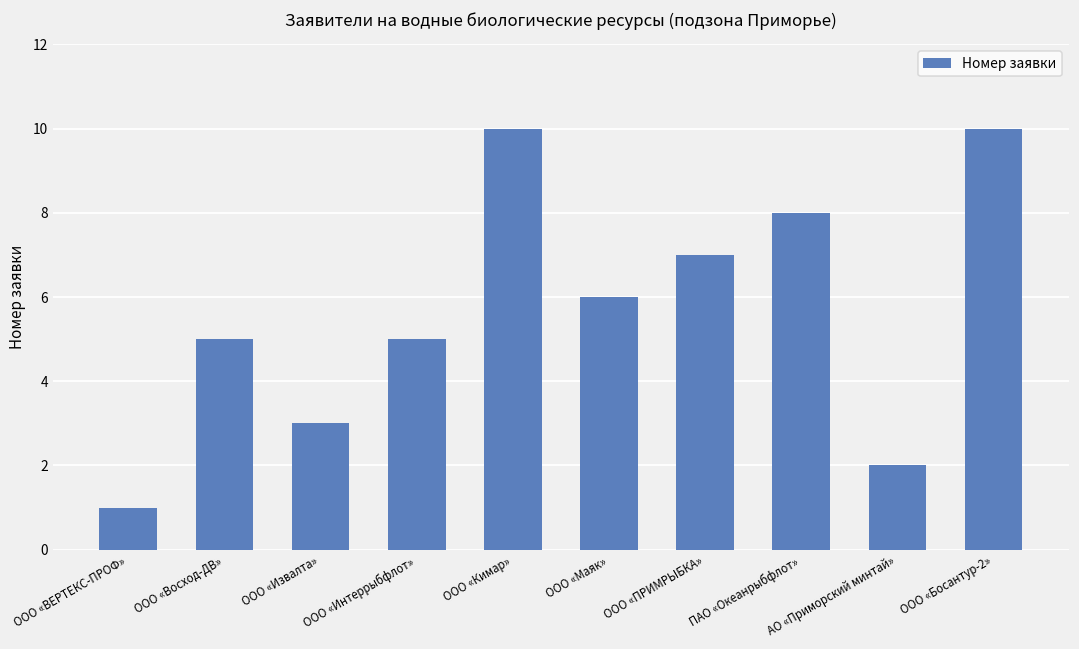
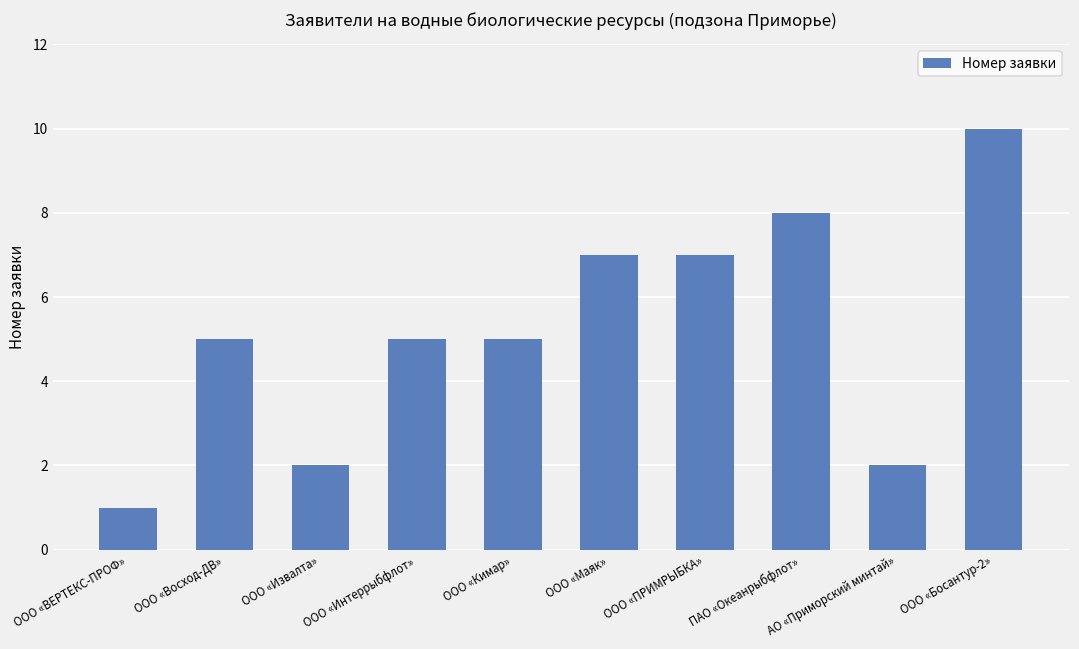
  {
    "ООО «ВЕРТЕКС-ПРОФ»": 1,
    "ООО «Восход-ДВ»": 5,
-   "ООО «Извалта»": 3,
+   "ООО «Извалта»": 2,
    "ООО «Интеррыбфлот»": 5,
-   "ООО «Кимар»": 10,
-   "ООО «Маяк»": 6,
+   "ООО «Кимар»": 5,
+   "ООО «Маяк»": 7,
    "ООО «ПРИМРЫБКА»": 7,
    "ПАО «Океанрыбфлот»": 8,
    "АО «Приморский минтай»": 2,
    "ООО «Босантур-2»": 10
  }
